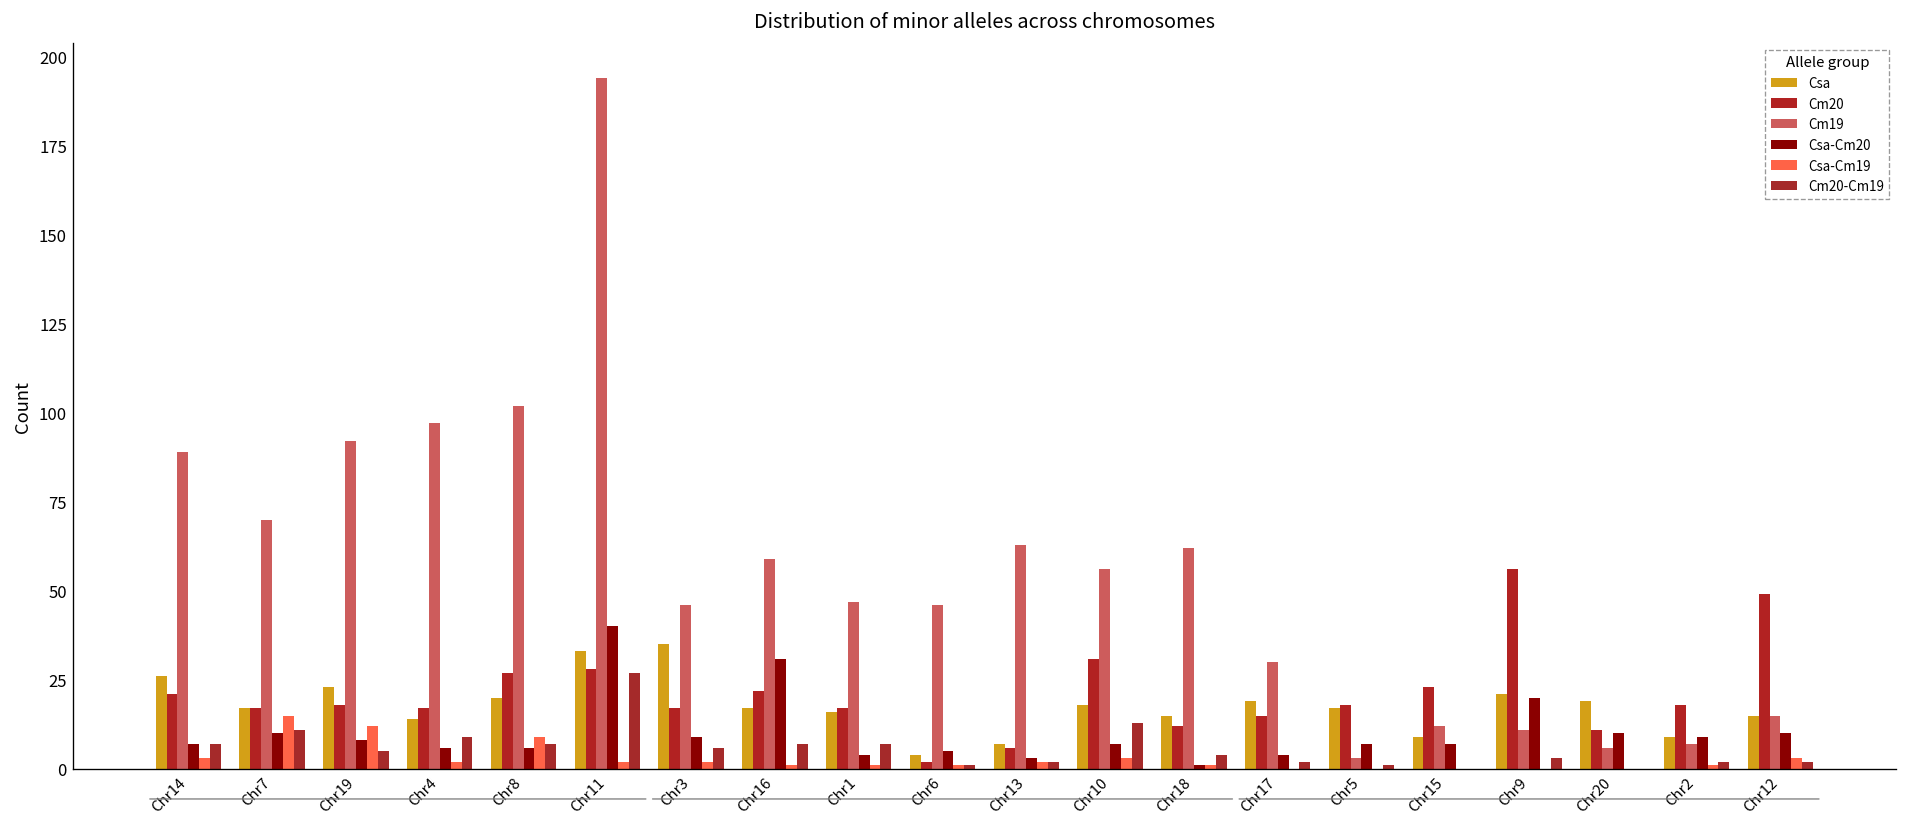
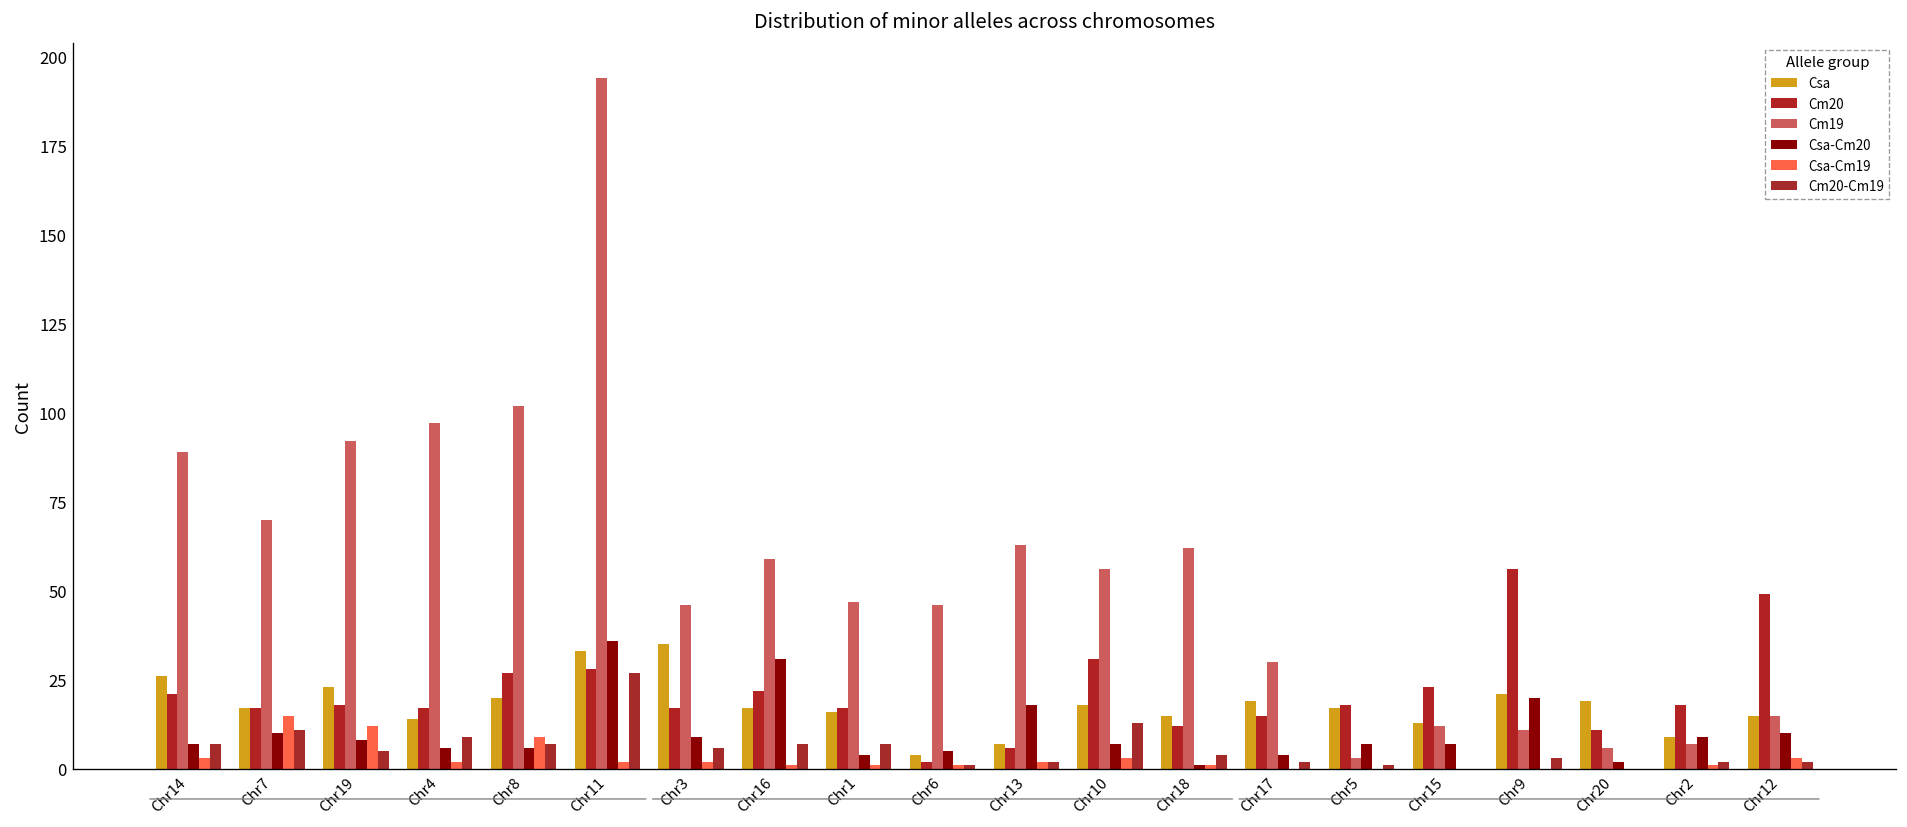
  {
    "Csa": {
      "Chr14": 26,
      "Chr7": 17,
      "Chr19": 23,
      "Chr4": 14,
      "Chr8": 20,
      "Chr11": 33,
      "Chr3": 35,
      "Chr16": 17,
      "Chr1": 16,
      "Chr6": 4,
      "Chr13": 7,
      "Chr10": 18,
      "Chr18": 15,
      "Chr17": 19,
      "Chr5": 17,
-     "Chr15": 9,
+     "Chr15": 13,
      "Chr9": 21,
      "Chr20": 19,
      "Chr2": 9,
      "Chr12": 15
    },
    "Csa-Cm20": {
      "Chr14": 7,
      "Chr7": 10,
      "Chr19": 8,
      "Chr4": 6,
      "Chr8": 6,
-     "Chr11": 40,
+     "Chr11": 36,
      "Chr3": 9,
      "Chr16": 31,
      "Chr1": 4,
      "Chr6": 5,
-     "Chr13": 3,
+     "Chr13": 18,
      "Chr10": 7,
      "Chr18": 1,
      "Chr17": 4,
      "Chr5": 7,
      "Chr15": 7,
      "Chr9": 20,
-     "Chr20": 10,
+     "Chr20": 2,
      "Chr2": 9,
      "Chr12": 10
    }
  }
